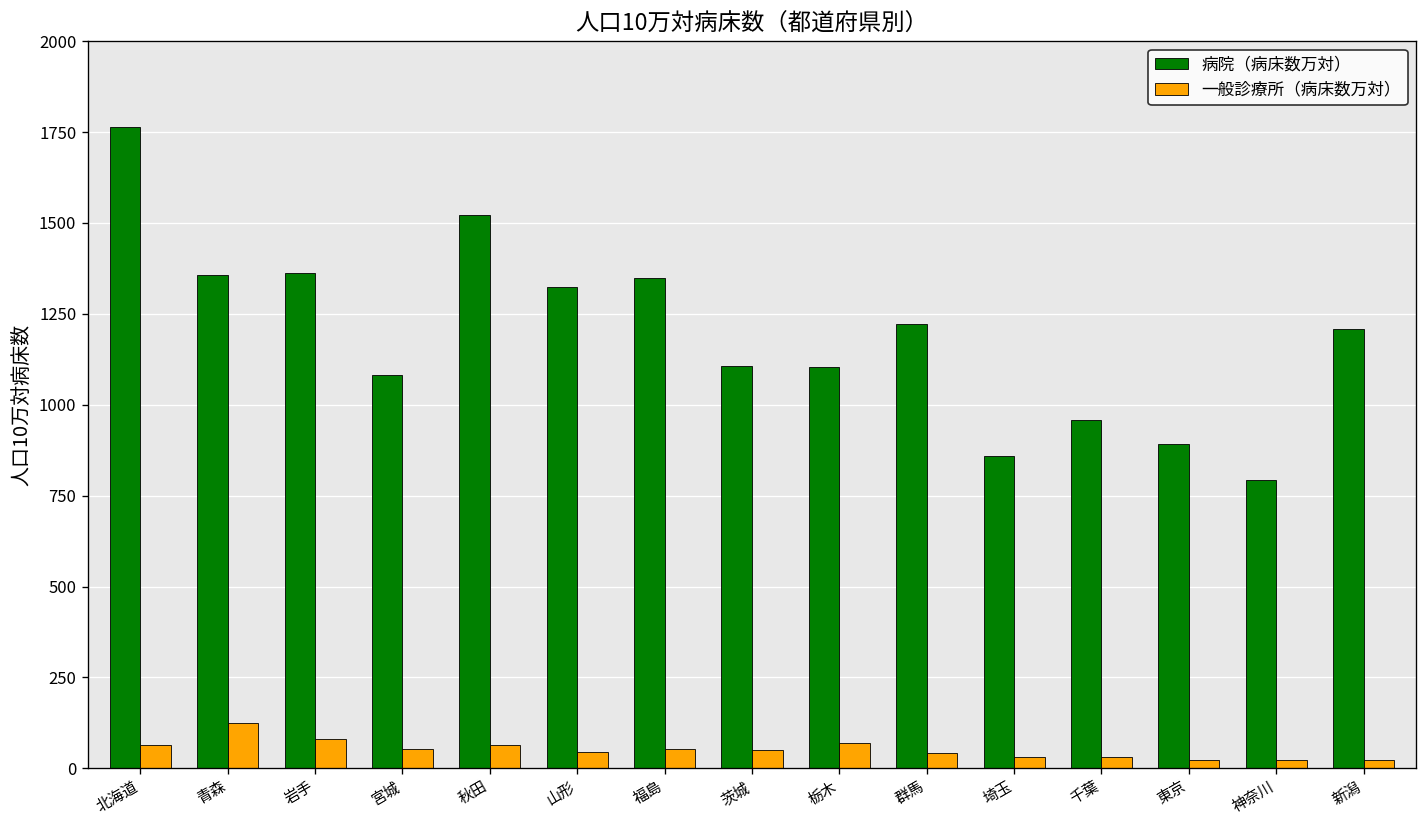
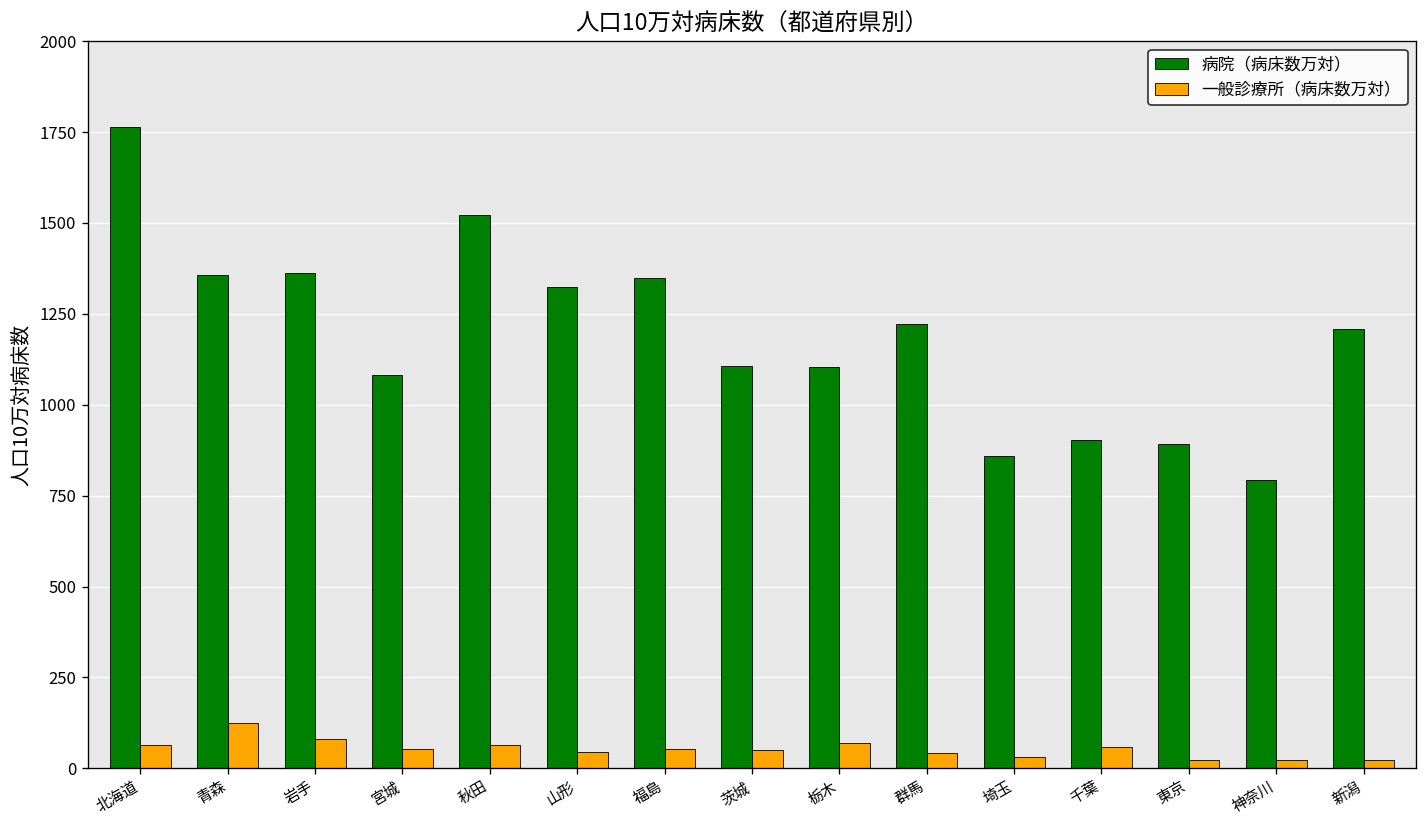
  {
    "病院（病床数万対）": {
      "北海道": 1770,
      "青森": 1360,
      "岩手": 1360,
      "宮城": 1080,
      "秋田": 1520,
      "山形": 1320,
      "福島": 1350,
      "茨城": 1110,
      "栃木": 1100,
      "群馬": 1220,
      "埼玉": 860,
-     "千葉": 960,
+     "千葉": 900,
      "東京": 890,
      "神奈川": 790,
      "新潟": 1210
    },
    "一般診療所（病床数万対）": {
      "北海道": 60,
      "青森": 130,
      "岩手": 80,
      "宮城": 50,
      "秋田": 60,
      "山形": 40,
      "福島": 50,
      "茨城": 50,
      "栃木": 70,
      "群馬": 40,
      "埼玉": 30,
-     "千葉": 30,
+     "千葉": 60,
      "東京": 20,
      "神奈川": 20,
      "新潟": 20
    }
  }
